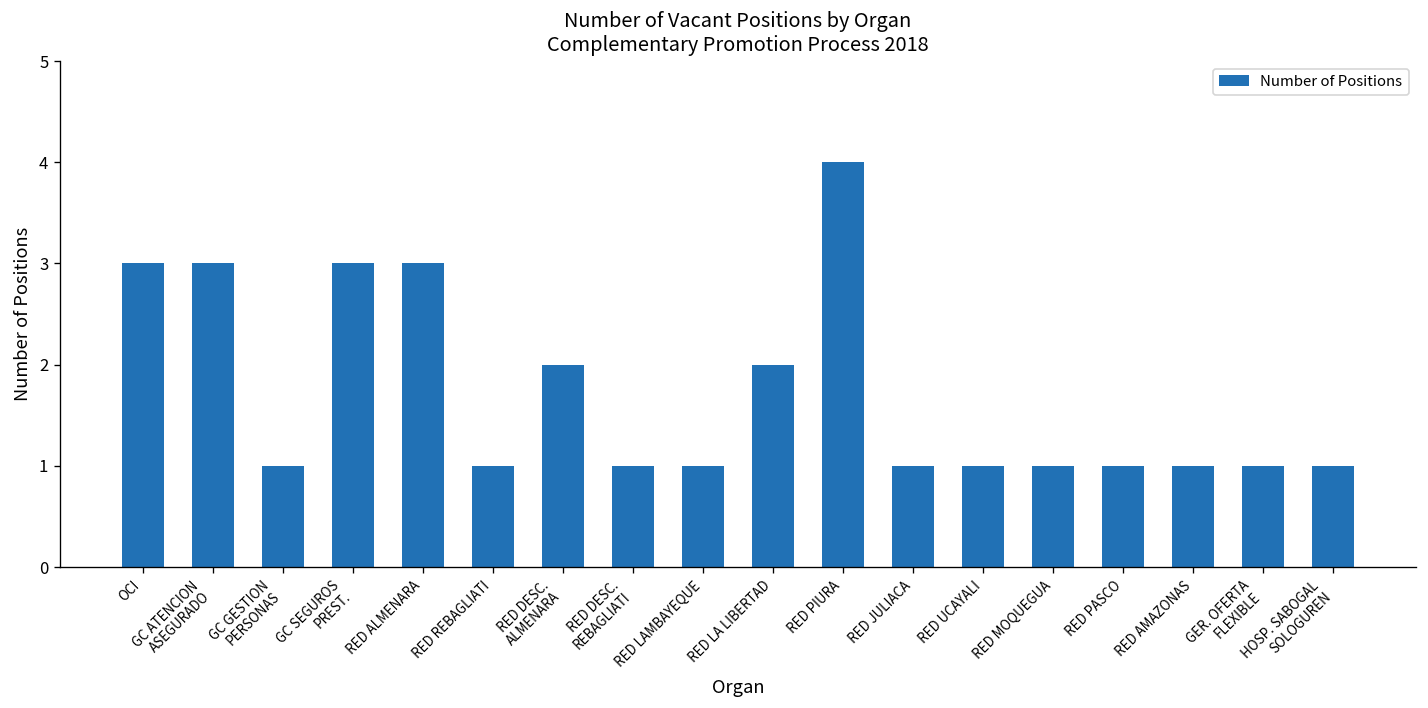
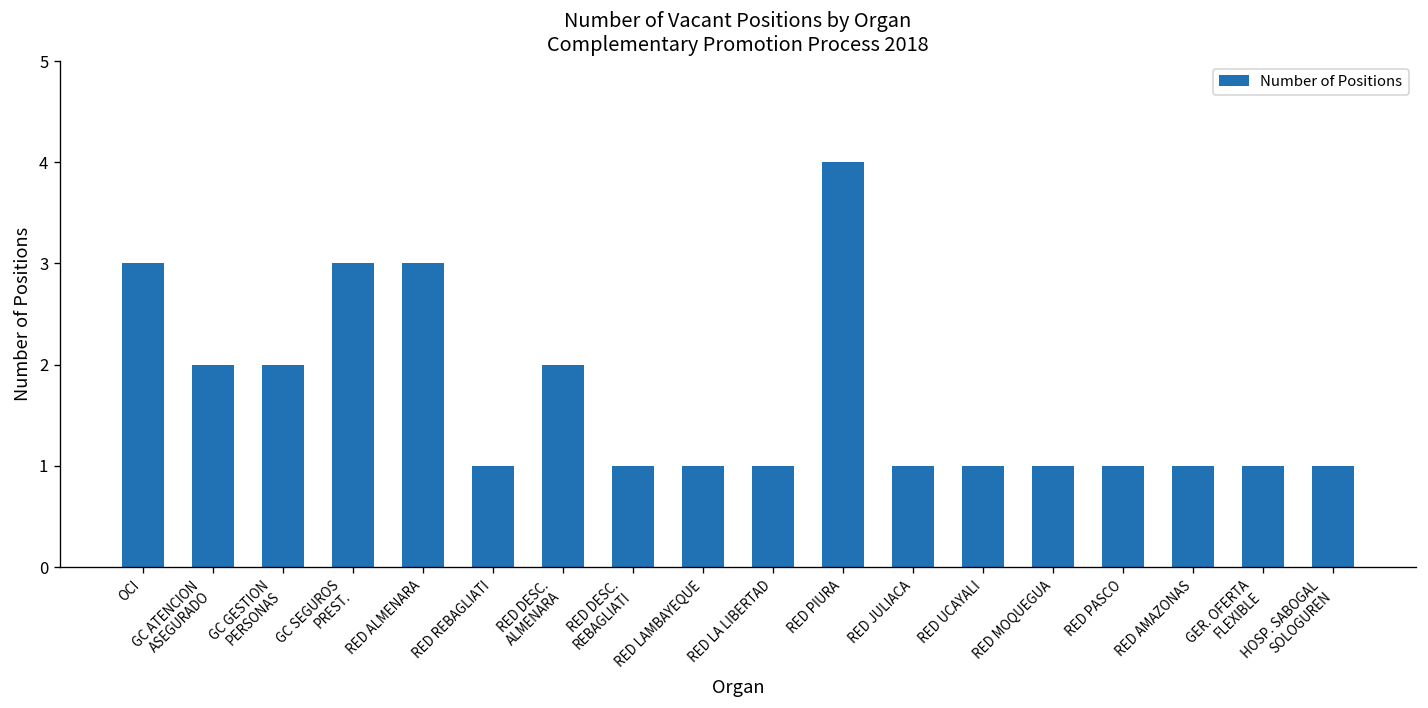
  {
    "OCI": 3,
-   "GC ATENCION ASEGURADO": 3,
-   "GC GESTION PERSONAS": 1,
+   "GC ATENCION ASEGURADO": 2,
+   "GC GESTION PERSONAS": 2,
    "GC SEGUROS PREST.": 3,
    "RED ALMENARA": 3,
    "RED REBAGLIATI": 1,
    "RED DESC. ALMENARA": 2,
    "RED DESC. REBAGLIATI": 1,
    "RED LAMBAYEQUE": 1,
-   "RED LA LIBERTAD": 2,
+   "RED LA LIBERTAD": 1,
    "RED PIURA": 4,
    "RED JULIACA": 1,
    "RED UCAYALI": 1,
    "RED MOQUEGUA": 1,
    "RED PASCO": 1,
    "RED AMAZONAS": 1,
    "GER. OFERTA FLEXIBLE": 1,
    "HOSP. SABOGAL SOLOGUREN": 1
  }
